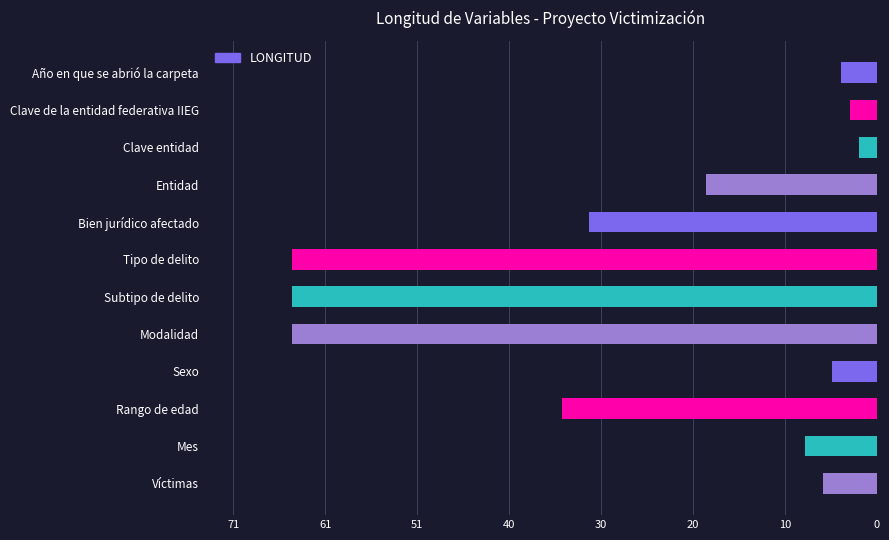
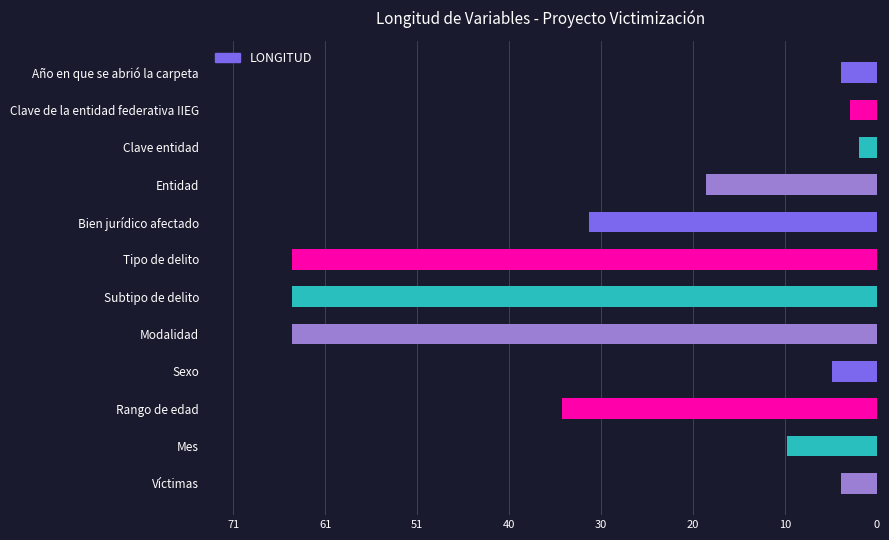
  {
    "Año en que se abrió la carpeta": 4,
    "Clave de la entidad federativa IIEG": 3,
    "Clave entidad": 2,
    "Entidad": 19,
    "Bien jurídico afectado": 32,
    "Tipo de delito": 65,
    "Subtipo de delito": 65,
    "Modalidad": 65,
    "Sexo": 5,
    "Rango de edad": 35,
-   "Mes": 8,
-   "Víctimas": 6
+   "Mes": 10,
+   "Víctimas": 4
  }
